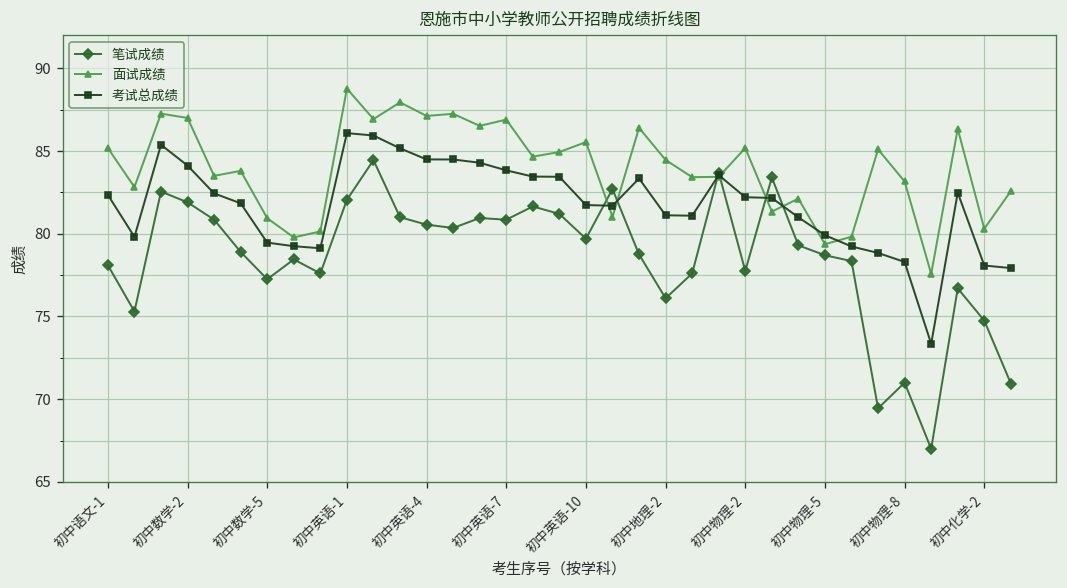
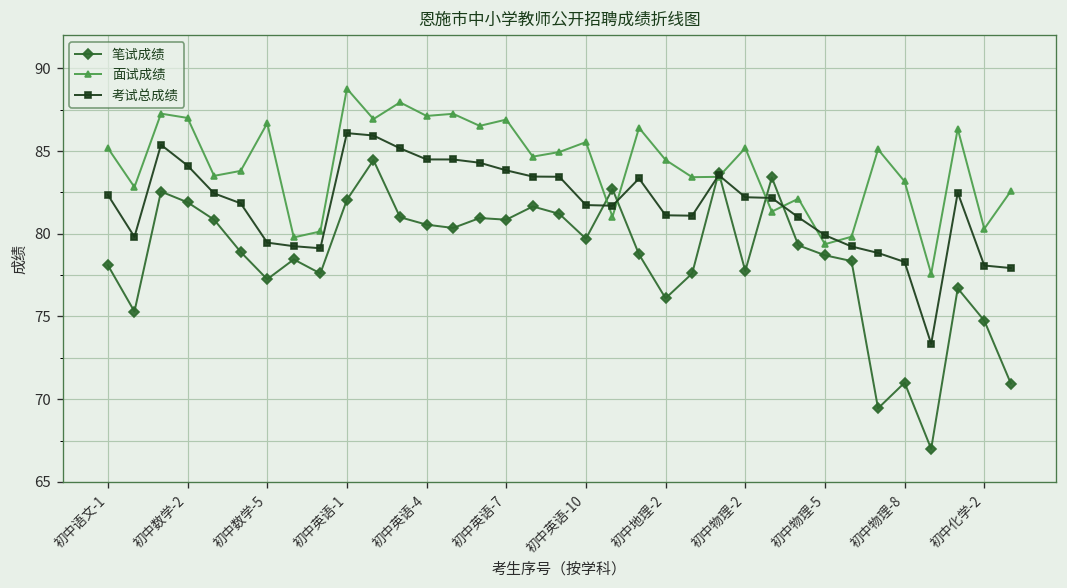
  {
    "面试成绩": {
      "初中语文-1": 85.2,
      "初中数学-2": 87.0,
-     "初中数学-5": 80.9,
+     "初中数学-5": 86.7,
      "初中英语-1": 88.8,
      "初中英语-4": 87.1,
      "初中英语-7": 86.9,
      "初中英语-10": 85.5,
      "初中地理-2": 84.5,
      "初中物理-2": 85.2,
      "初中物理-5": 79.4,
      "初中物理-8": 83.2,
      "初中化学-2": 80.3
    }
  }
